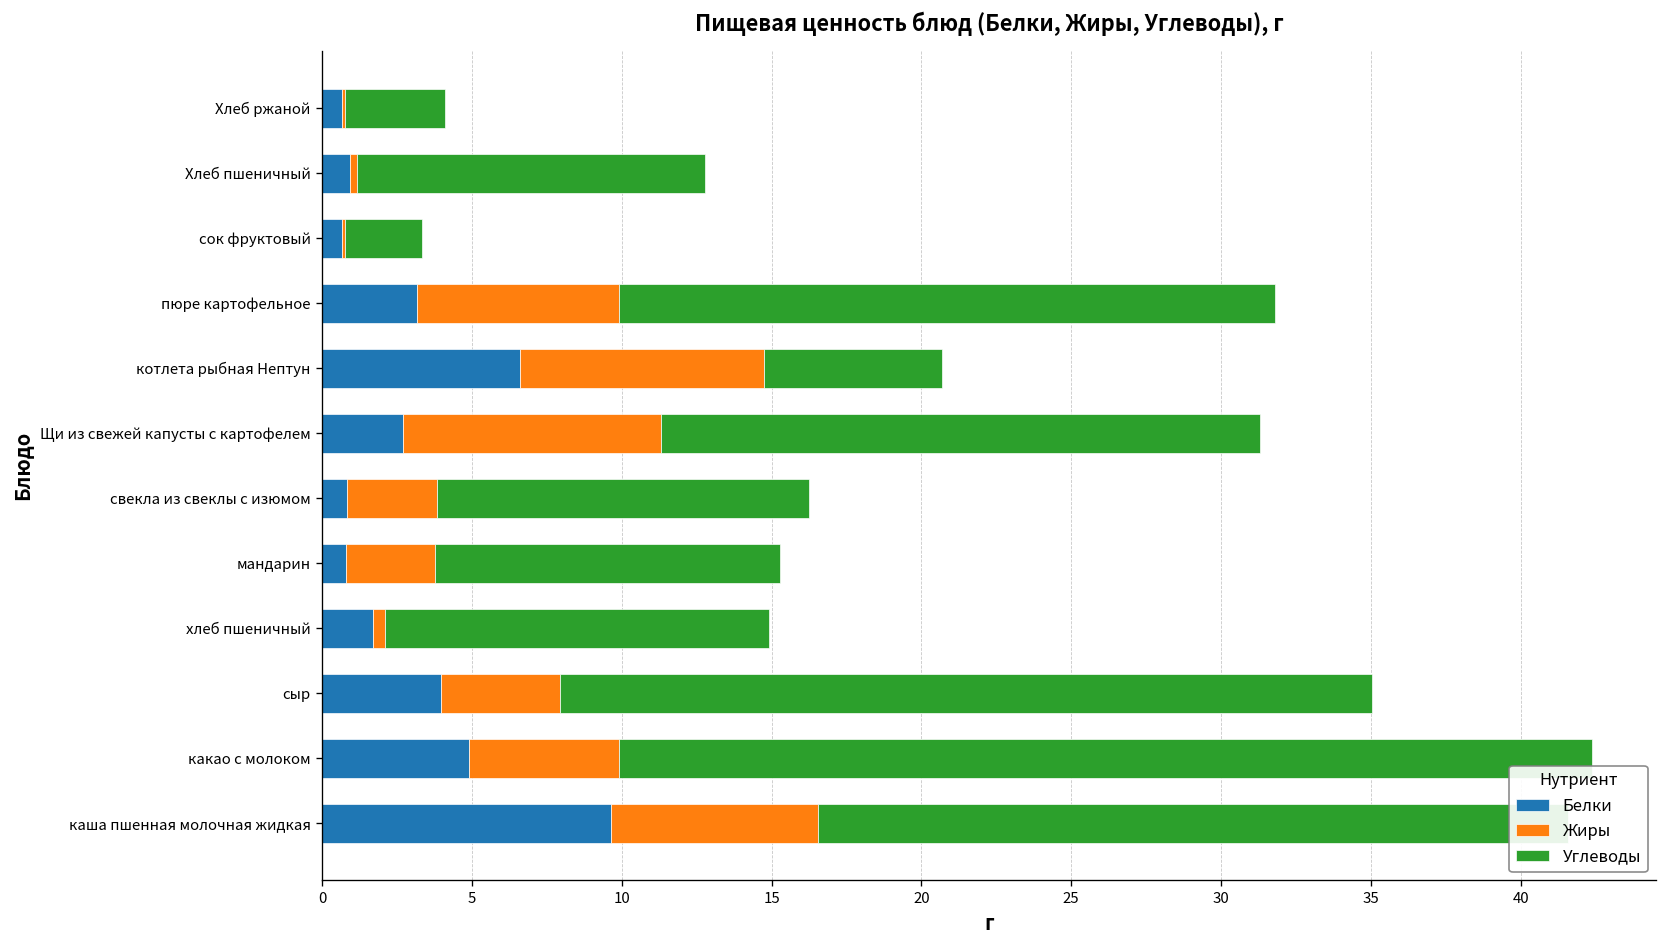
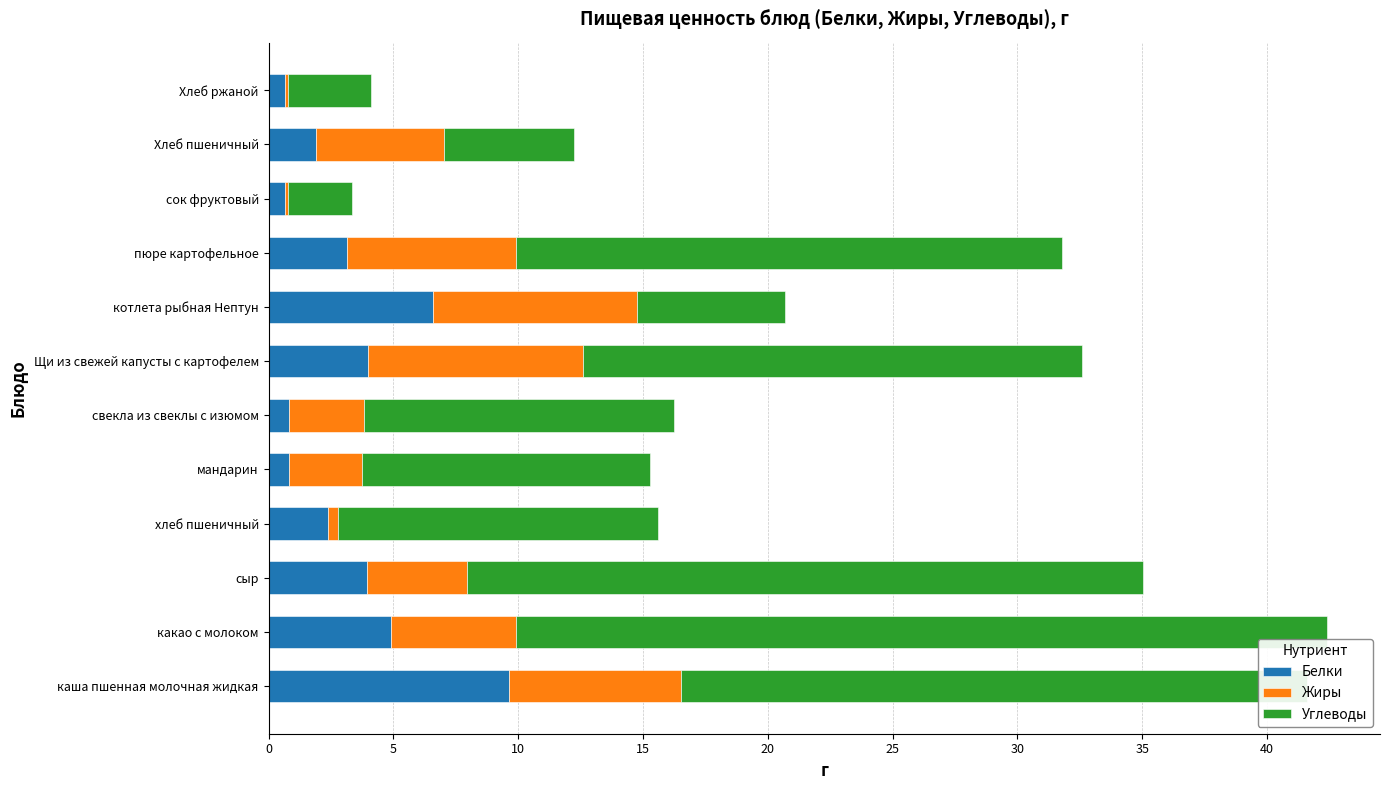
  {
    "Белки": {
      "Хлеб ржаной": 0.7,
-     "Хлеб пшеничный": 0.9,
+     "Хлеб пшеничный": 1.9,
      "сок фруктовый": 0.7,
      "пюре картофельное": 3.2,
      "котлета рыбная Нептун": 6.6,
-     "Щи из свежей капусты с картофелем": 2.7,
+     "Щи из свежей капусты с картофелем": 4.0,
      "свекла из свеклы с изюмом": 0.8,
      "мандарин": 0.8,
-     "хлеб пшеничный": 1.7,
+     "хлеб пшеничный": 2.4,
      "сыр": 4.0,
      "какао с молоком": 4.9,
      "каша пшенная молочная жидкая": 9.6
    },
    "Жиры": {
-     "Хлеб пшеничный": 0.2,
+     "Хлеб пшеничный": 5.1,
      "пюре картофельное": 6.8,
      "котлета рыбная Нептун": 8.2,
      "Щи из свежей капусты с картофелем": 8.6,
      "свекла из свеклы с изюмом": 3.0,
      "мандарин": 2.9,
      "хлеб пшеничный": 0.4,
      "сыр": 4.0,
      "какао с молоком": 5.0,
      "каша пшенная молочная жидкая": 6.9
    },
    "Углеводы": {
      "Хлеб ржаной": 3.3,
-     "Хлеб пшеничный": 11.6,
+     "Хлеб пшеничный": 5.2,
      "сок фруктовый": 2.6,
      "пюре картофельное": 21.9,
      "котлета рыбная Нептун": 5.9,
      "Щи из свежей капусты с картофелем": 20.0,
      "свекла из свеклы с изюмом": 12.4,
      "мандарин": 11.5,
      "хлеб пшеничный": 12.8,
      "сыр": 27.1,
      "какао с молоком": 32.5
    }
  }
